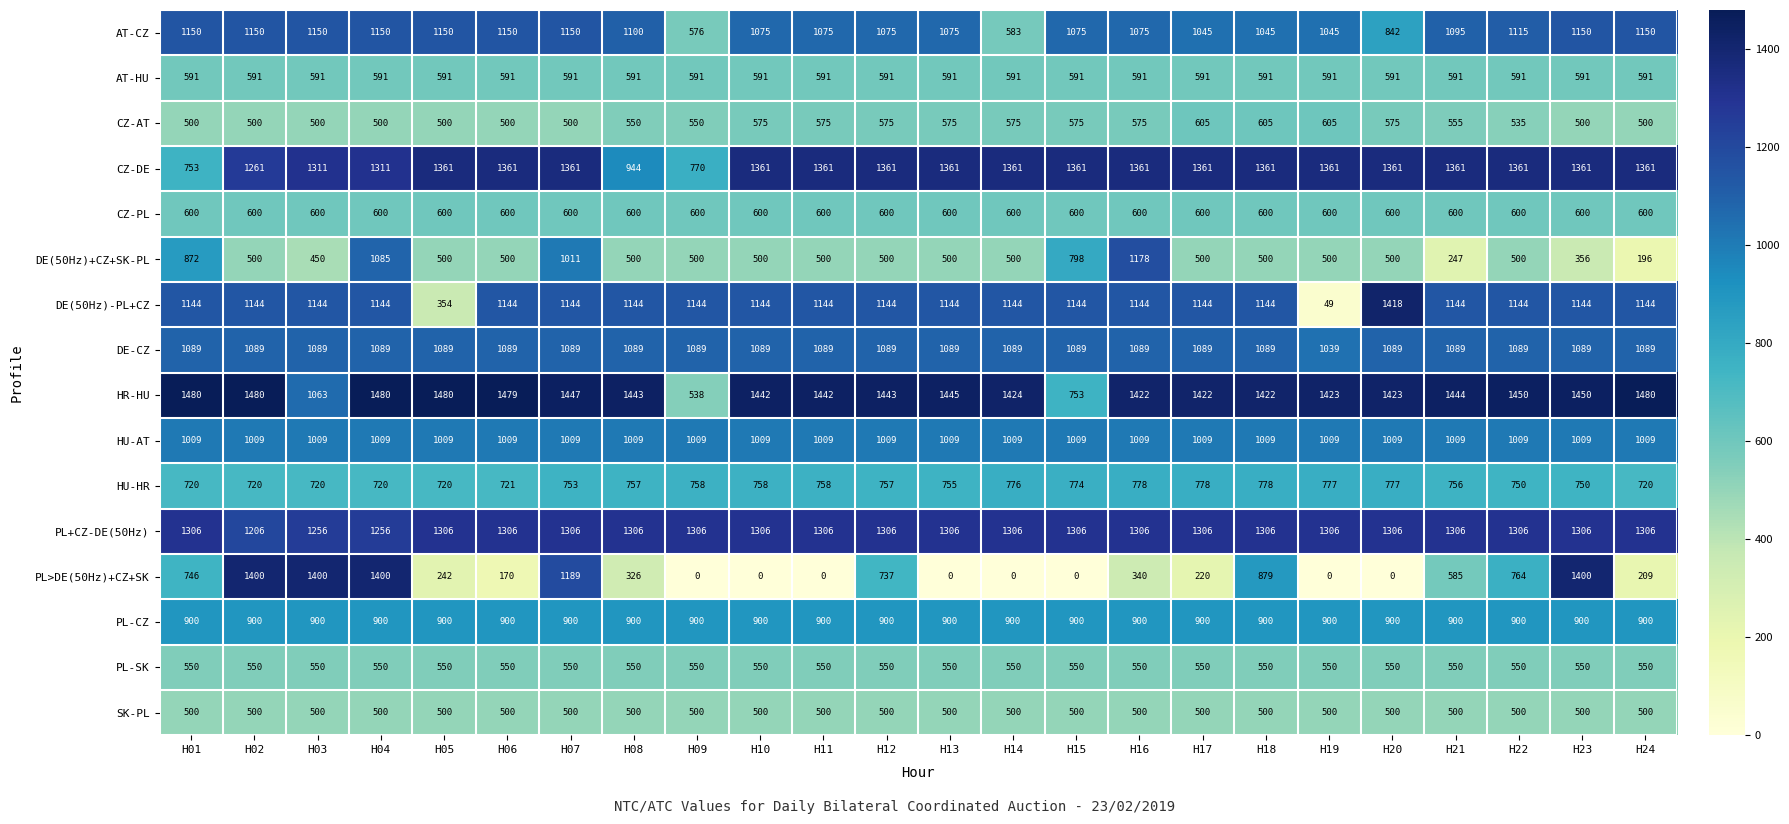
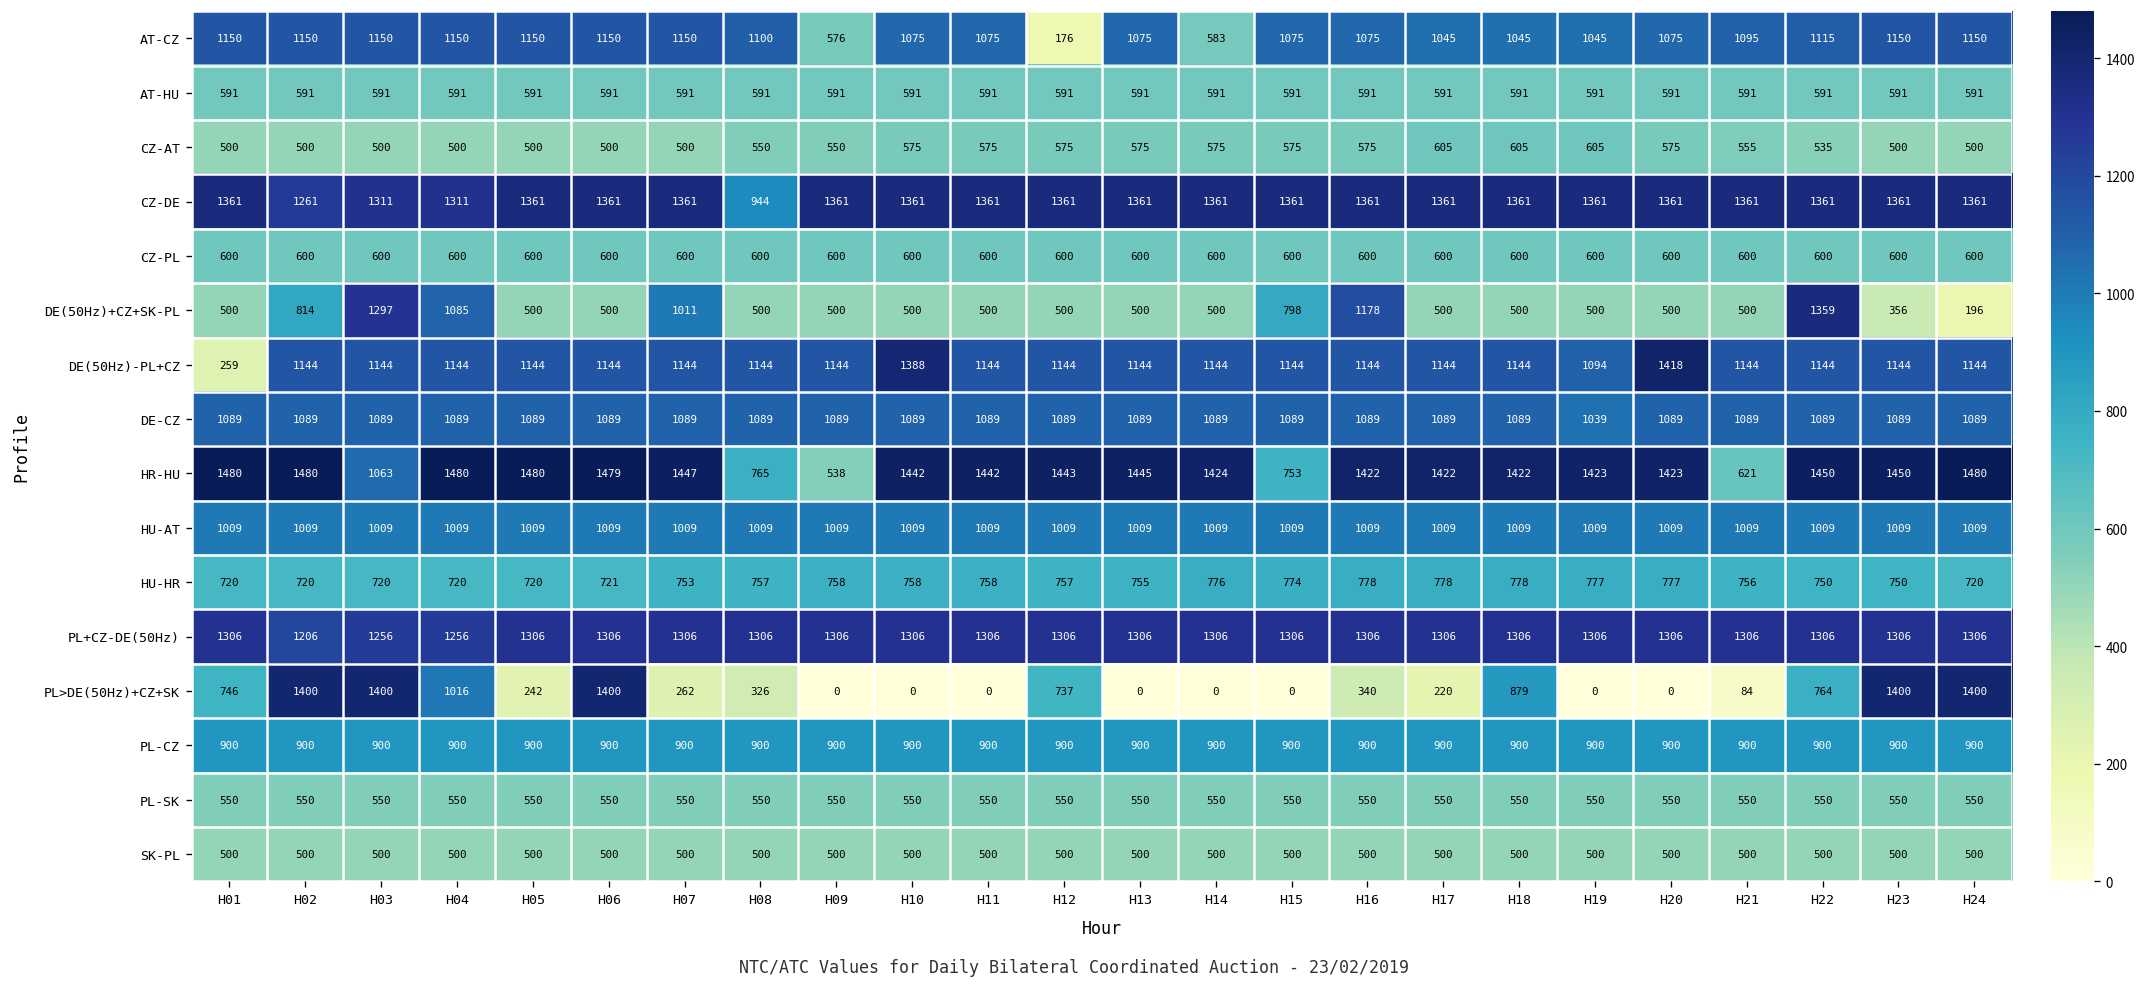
  {
    "AT-CZ": {
      "H01": 1150,
      "H02": 1150,
      "H03": 1150,
      "H04": 1150,
      "H05": 1150,
      "H06": 1150,
      "H07": 1150,
      "H08": 1100,
      "H09": 576,
      "H10": 1075,
      "H11": 1075,
-     "H12": 1075,
+     "H12": 176,
      "H13": 1075,
      "H14": 583,
      "H15": 1075,
      "H16": 1075,
      "H17": 1045,
      "H18": 1045,
      "H19": 1045,
-     "H20": 842,
+     "H20": 1075,
      "H21": 1095,
      "H22": 1115,
      "H23": 1150,
      "H24": 1150
    },
    "CZ-DE": {
-     "H01": 753,
+     "H01": 1361,
      "H02": 1261,
      "H03": 1311,
      "H04": 1311,
      "H05": 1361,
      "H06": 1361,
      "H07": 1361,
      "H08": 944,
-     "H09": 770,
+     "H09": 1361,
      "H10": 1361,
      "H11": 1361,
      "H12": 1361,
      "H13": 1361,
      "H14": 1361,
      "H15": 1361,
      "H16": 1361,
      "H17": 1361,
      "H18": 1361,
      "H19": 1361,
      "H20": 1361,
      "H21": 1361,
      "H22": 1361,
      "H23": 1361,
      "H24": 1361
    },
    "DE(50Hz)+CZ+SK-PL": {
-     "H01": 872,
-     "H02": 500,
-     "H03": 450,
+     "H01": 500,
+     "H02": 814,
+     "H03": 1297,
      "H04": 1085,
      "H05": 500,
      "H06": 500,
      "H07": 1011,
      "H08": 500,
      "H09": 500,
      "H10": 500,
      "H11": 500,
      "H12": 500,
      "H13": 500,
      "H14": 500,
      "H15": 798,
      "H16": 1178,
      "H17": 500,
      "H18": 500,
      "H19": 500,
      "H20": 500,
-     "H21": 247,
-     "H22": 500,
+     "H21": 500,
+     "H22": 1359,
      "H23": 356,
      "H24": 196
    },
    "DE(50Hz)-PL+CZ": {
-     "H01": 1144,
+     "H01": 259,
      "H02": 1144,
      "H03": 1144,
      "H04": 1144,
-     "H05": 354,
+     "H05": 1144,
      "H06": 1144,
      "H07": 1144,
      "H08": 1144,
      "H09": 1144,
-     "H10": 1144,
+     "H10": 1388,
      "H11": 1144,
      "H12": 1144,
      "H13": 1144,
      "H14": 1144,
      "H15": 1144,
      "H16": 1144,
      "H17": 1144,
      "H18": 1144,
-     "H19": 49,
+     "H19": 1094,
      "H20": 1418,
      "H21": 1144,
      "H22": 1144,
      "H23": 1144,
      "H24": 1144
    },
    "HR-HU": {
      "H01": 1480,
      "H02": 1480,
      "H03": 1063,
      "H04": 1480,
      "H05": 1480,
      "H06": 1479,
      "H07": 1447,
-     "H08": 1443,
+     "H08": 765,
      "H09": 538,
      "H10": 1442,
      "H11": 1442,
      "H12": 1443,
      "H13": 1445,
      "H14": 1424,
      "H15": 753,
      "H16": 1422,
      "H17": 1422,
      "H18": 1422,
      "H19": 1423,
      "H20": 1423,
-     "H21": 1444,
+     "H21": 621,
      "H22": 1450,
      "H23": 1450,
      "H24": 1480
    },
    "PL>DE(50Hz)+CZ+SK": {
      "H01": 746,
      "H02": 1400,
      "H03": 1400,
-     "H04": 1400,
+     "H04": 1016,
      "H05": 242,
-     "H06": 170,
-     "H07": 1189,
+     "H06": 1400,
+     "H07": 262,
      "H08": 326,
      "H09": 0,
      "H10": 0,
      "H11": 0,
      "H12": 737,
      "H13": 0,
      "H14": 0,
      "H15": 0,
      "H16": 340,
      "H17": 220,
      "H18": 879,
      "H19": 0,
      "H20": 0,
-     "H21": 585,
+     "H21": 84,
      "H22": 764,
      "H23": 1400,
-     "H24": 209
+     "H24": 1400
    }
  }
